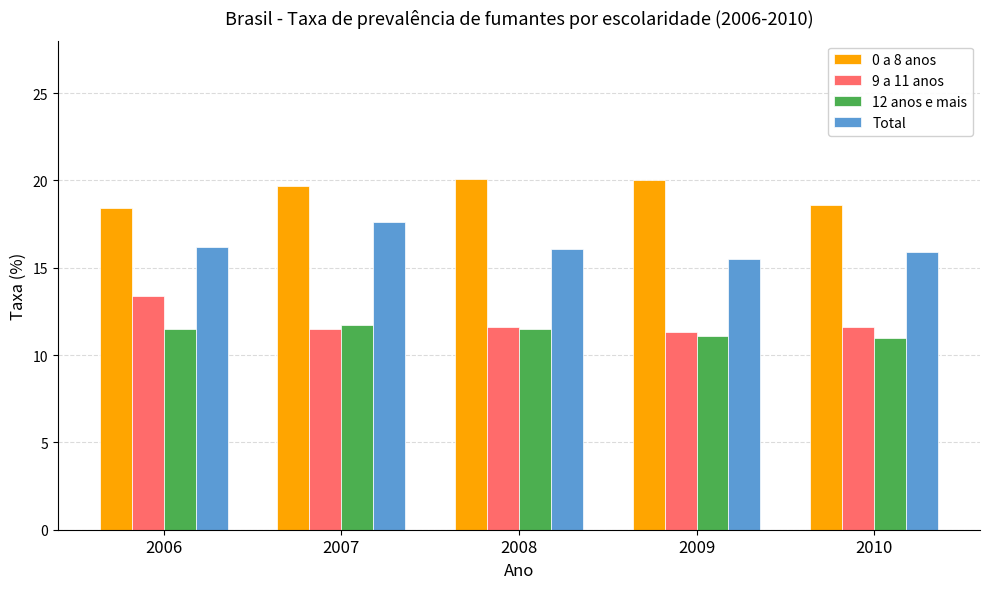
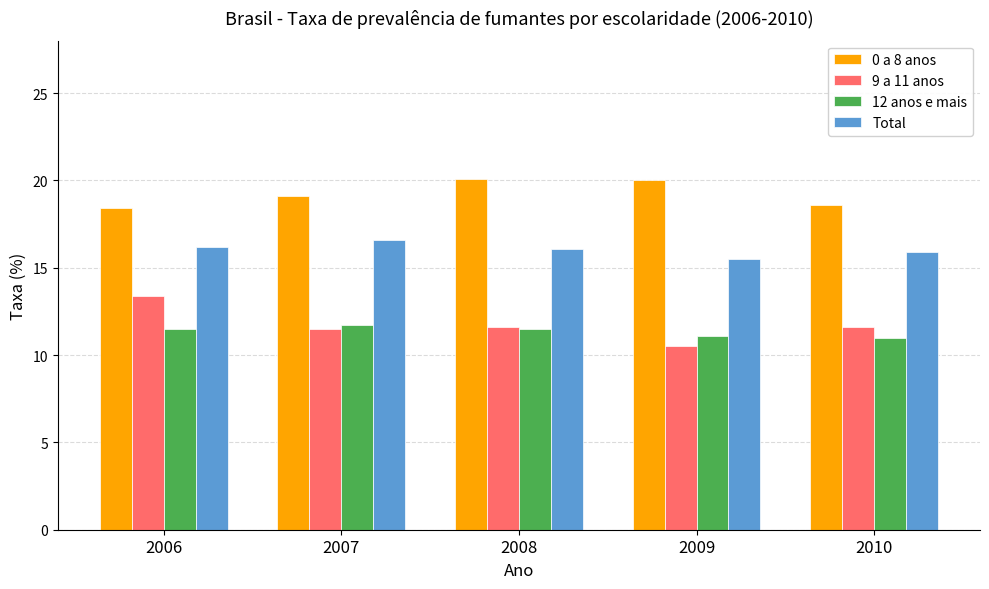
  {
    "0 a 8 anos": {
      "2006": 18.4,
-     "2007": 19.7,
+     "2007": 19.1,
      "2008": 20.1,
      "2009": 20.0,
      "2010": 18.6
    },
    "9 a 11 anos": {
      "2006": 13.4,
      "2007": 11.5,
      "2008": 11.6,
-     "2009": 11.3,
+     "2009": 10.5,
      "2010": 11.6
    },
    "12 anos e mais": {
      "2006": 11.5,
      "2007": 11.7,
      "2008": 11.5,
      "2009": 11.1,
      "2010": 11.0
    },
    "Total": {
      "2006": 16.2,
-     "2007": 17.6,
+     "2007": 16.6,
      "2008": 16.1,
      "2009": 15.5,
      "2010": 15.9
    }
  }
